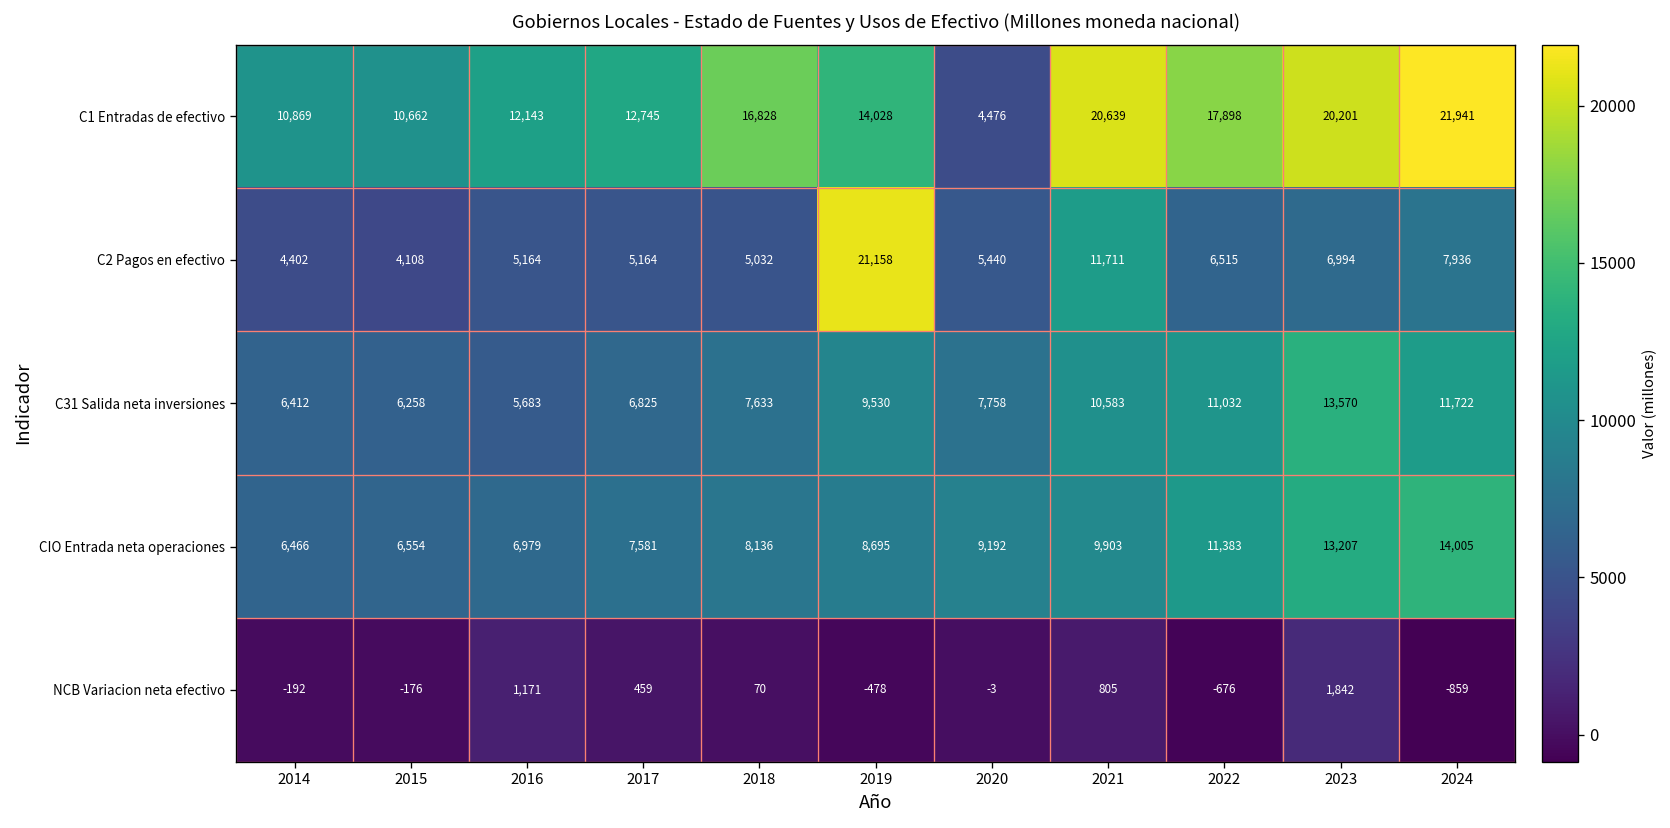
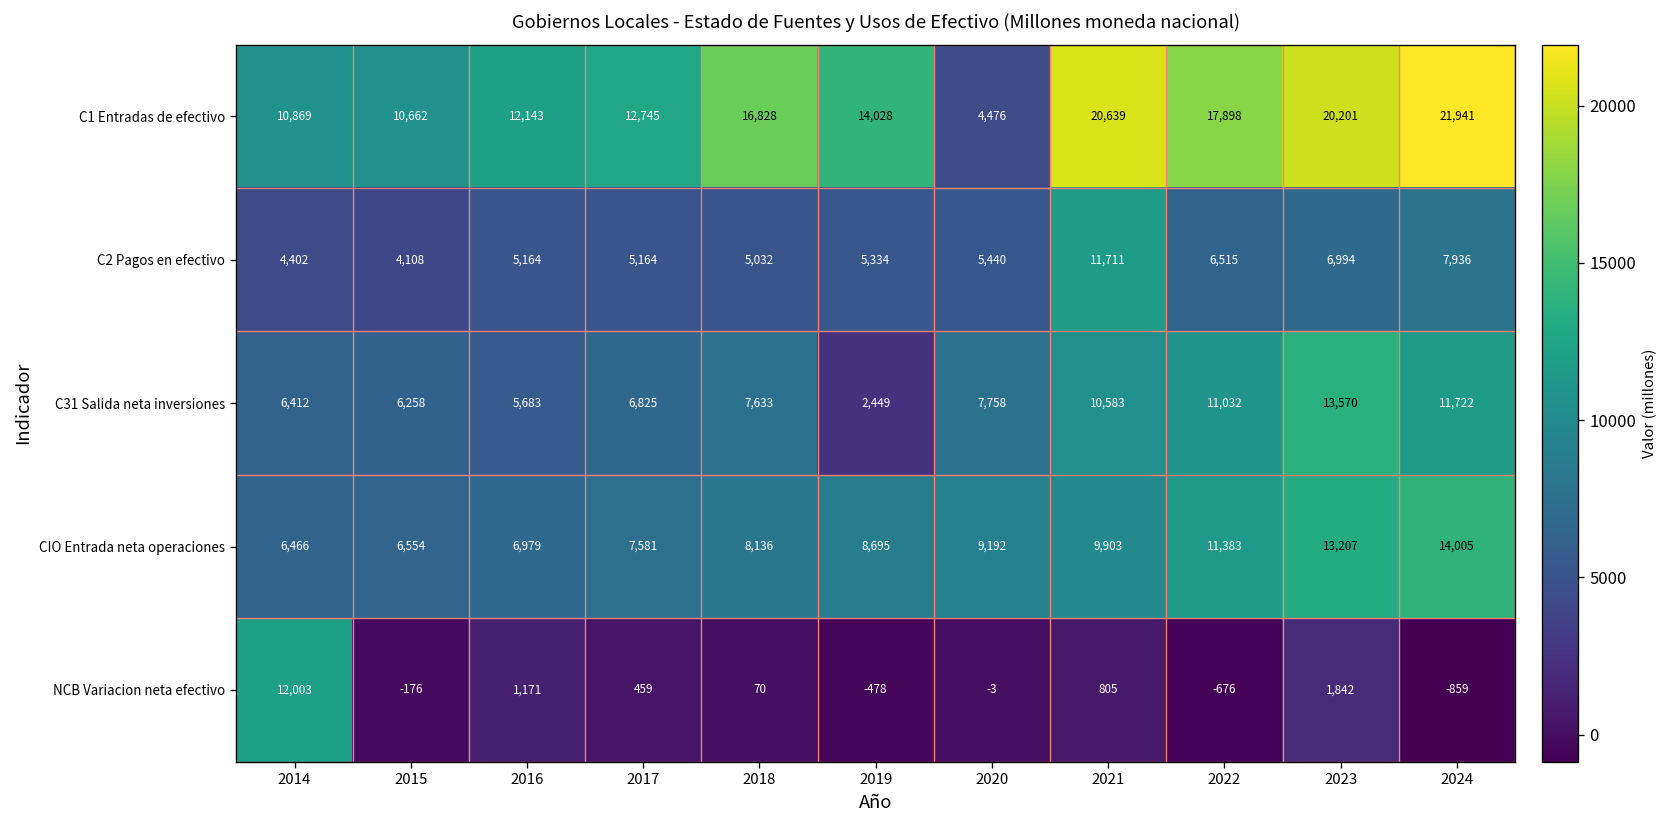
  {
    "C1 Entradas de efectivo": {
      "2014": "10,869",
      "2015": "10,662",
      "2016": "12,143",
      "2017": "12,745",
      "2018": "16,828",
      "2019": "14,028",
      "2020": "4,476",
      "2021": "20,639",
      "2022": "17,898",
      "2023": "20,201",
      "2024": "21,941"
    },
    "C2 Pagos en efectivo": {
      "2014": "4,402",
      "2015": "4,108",
      "2016": "5,164",
      "2017": "5,164",
      "2018": "5,032",
-     "2019": "21,158",
+     "2019": "5,334",
      "2020": "5,440",
      "2021": "11,711",
      "2022": "6,515",
      "2023": "6,994",
      "2024": "7,936"
    },
    "C31 Salida neta inversiones": {
      "2014": "6,412",
      "2015": "6,258",
      "2016": "5,683",
      "2017": "6,825",
      "2018": "7,633",
-     "2019": "9,530",
+     "2019": "2,449",
      "2020": "7,758",
      "2021": "10,583",
      "2022": "11,032",
      "2023": "13,570",
      "2024": "11,722"
    },
    "CIO Entrada neta operaciones": {
      "2014": "6,466",
      "2015": "6,554",
      "2016": "6,979",
      "2017": "7,581",
      "2018": "8,136",
      "2019": "8,695",
      "2020": "9,192",
      "2021": "9,903",
      "2022": "11,383",
      "2023": "13,207",
      "2024": "14,005"
    },
    "NCB Variacion neta efectivo": {
-     "2014": "-192",
+     "2014": "12,003",
      "2015": "-176",
      "2016": "1,171",
      "2017": "459",
      "2018": "70",
      "2019": "-478",
      "2020": "-3",
      "2021": "805",
      "2022": "-676",
      "2023": "1,842",
      "2024": "-859"
    }
  }
